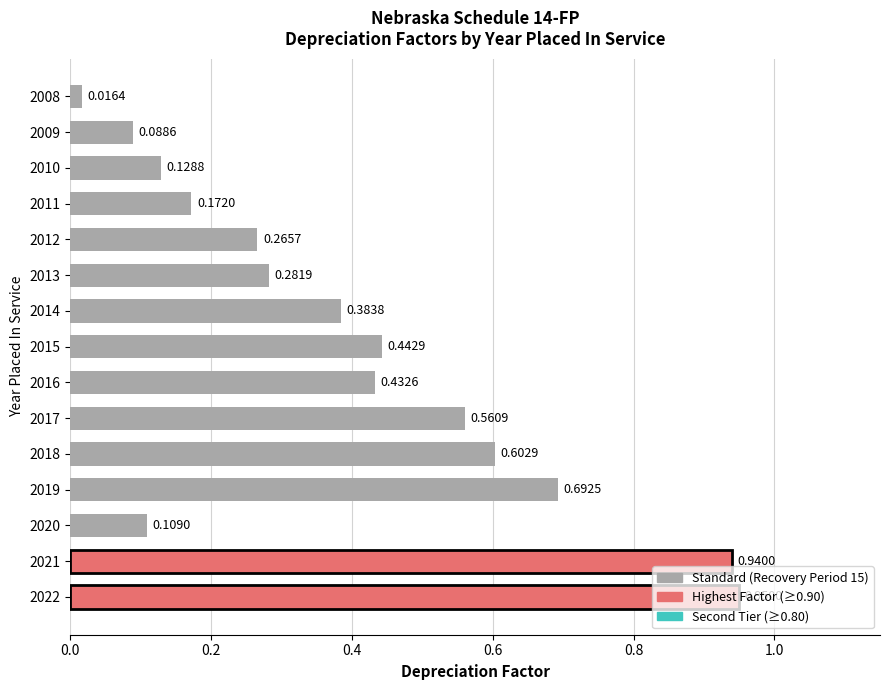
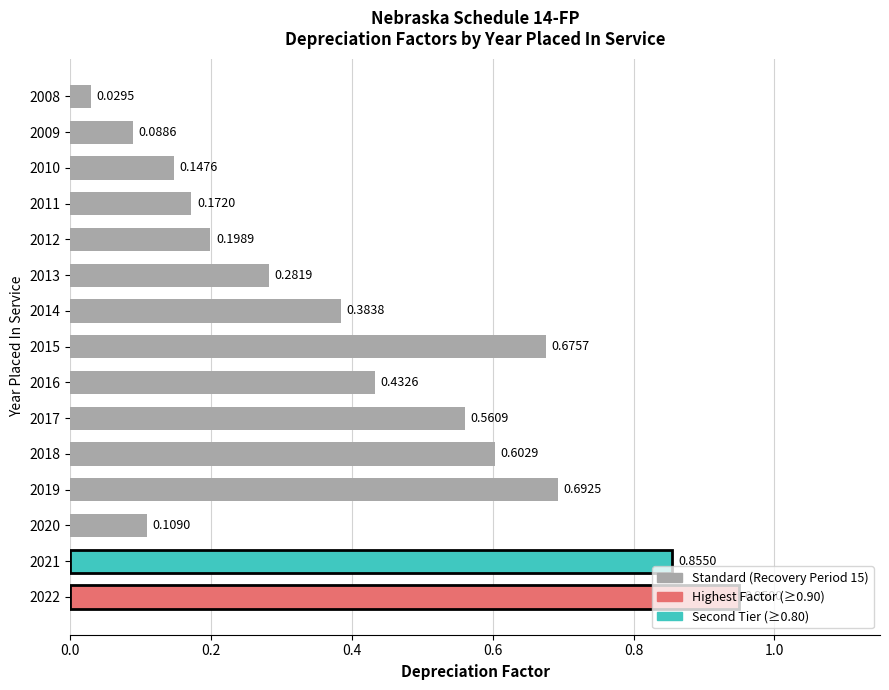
  {
-   "2008": 0.0164,
+   "2008": 0.0295,
    "2009": 0.0886,
-   "2010": 0.1288,
+   "2010": 0.1476,
    "2011": 0.1720,
-   "2012": 0.2657,
+   "2012": 0.1989,
    "2013": 0.2819,
    "2014": 0.3838,
-   "2015": 0.4429,
+   "2015": 0.6757,
    "2016": 0.4326,
    "2017": 0.5609,
    "2018": 0.6029,
    "2019": 0.6925,
    "2020": 0.1090,
-   "2021": 0.94
+   "2021": 0.86
  }
